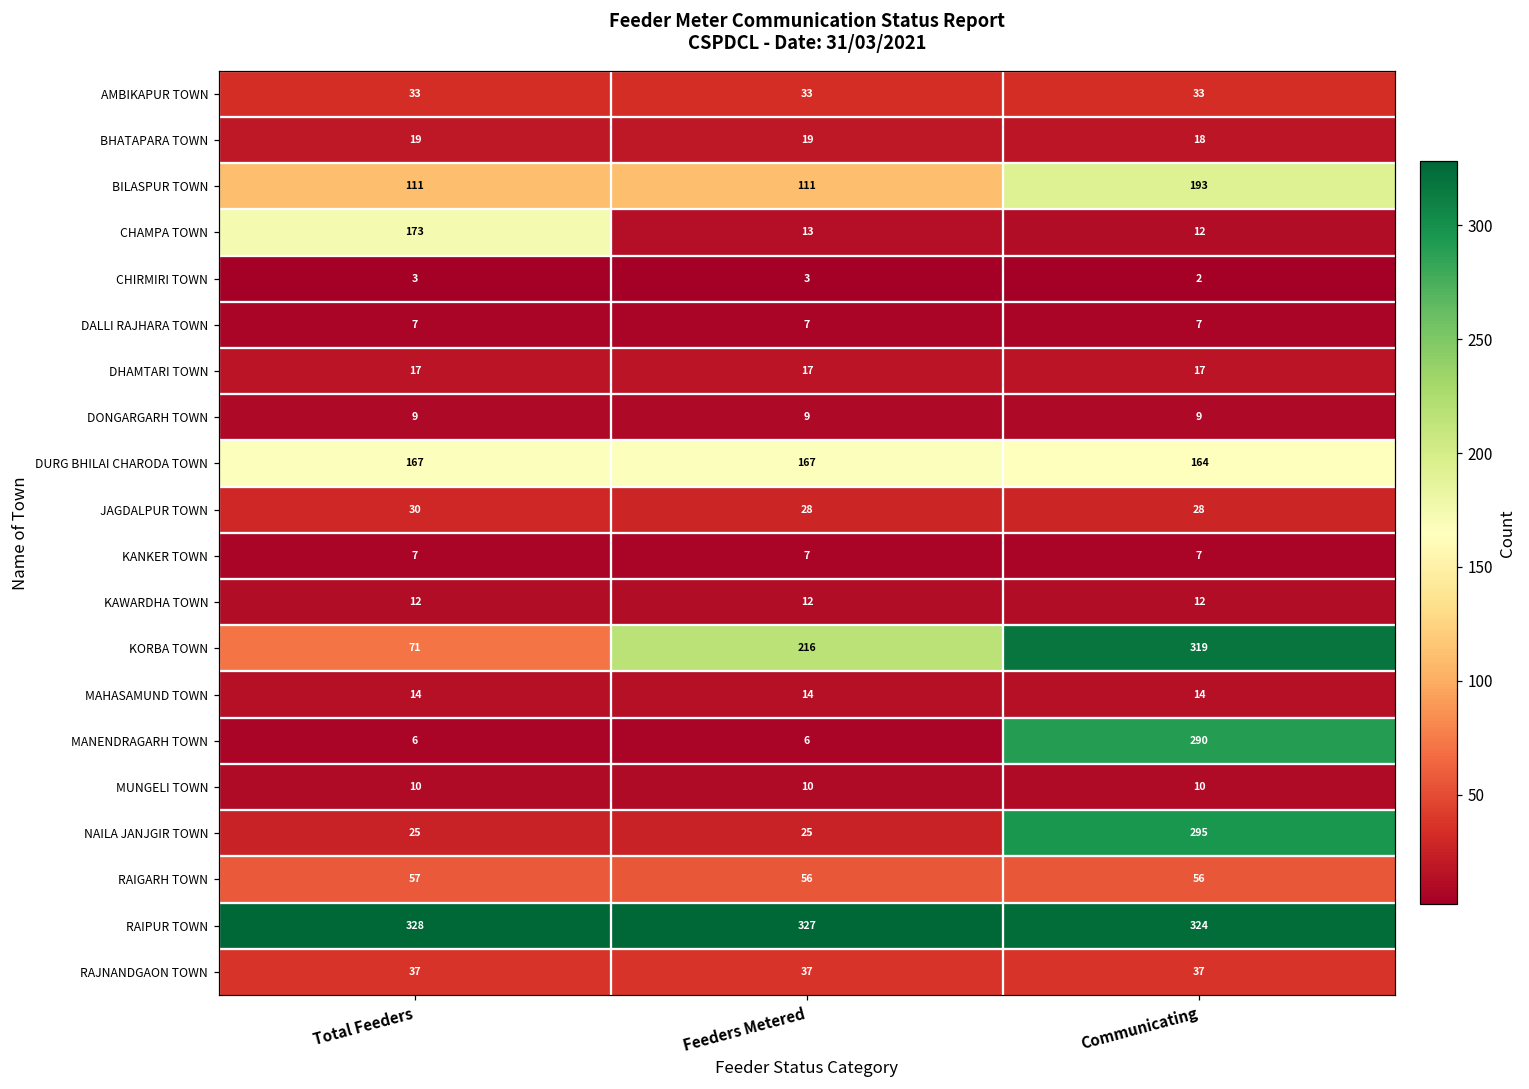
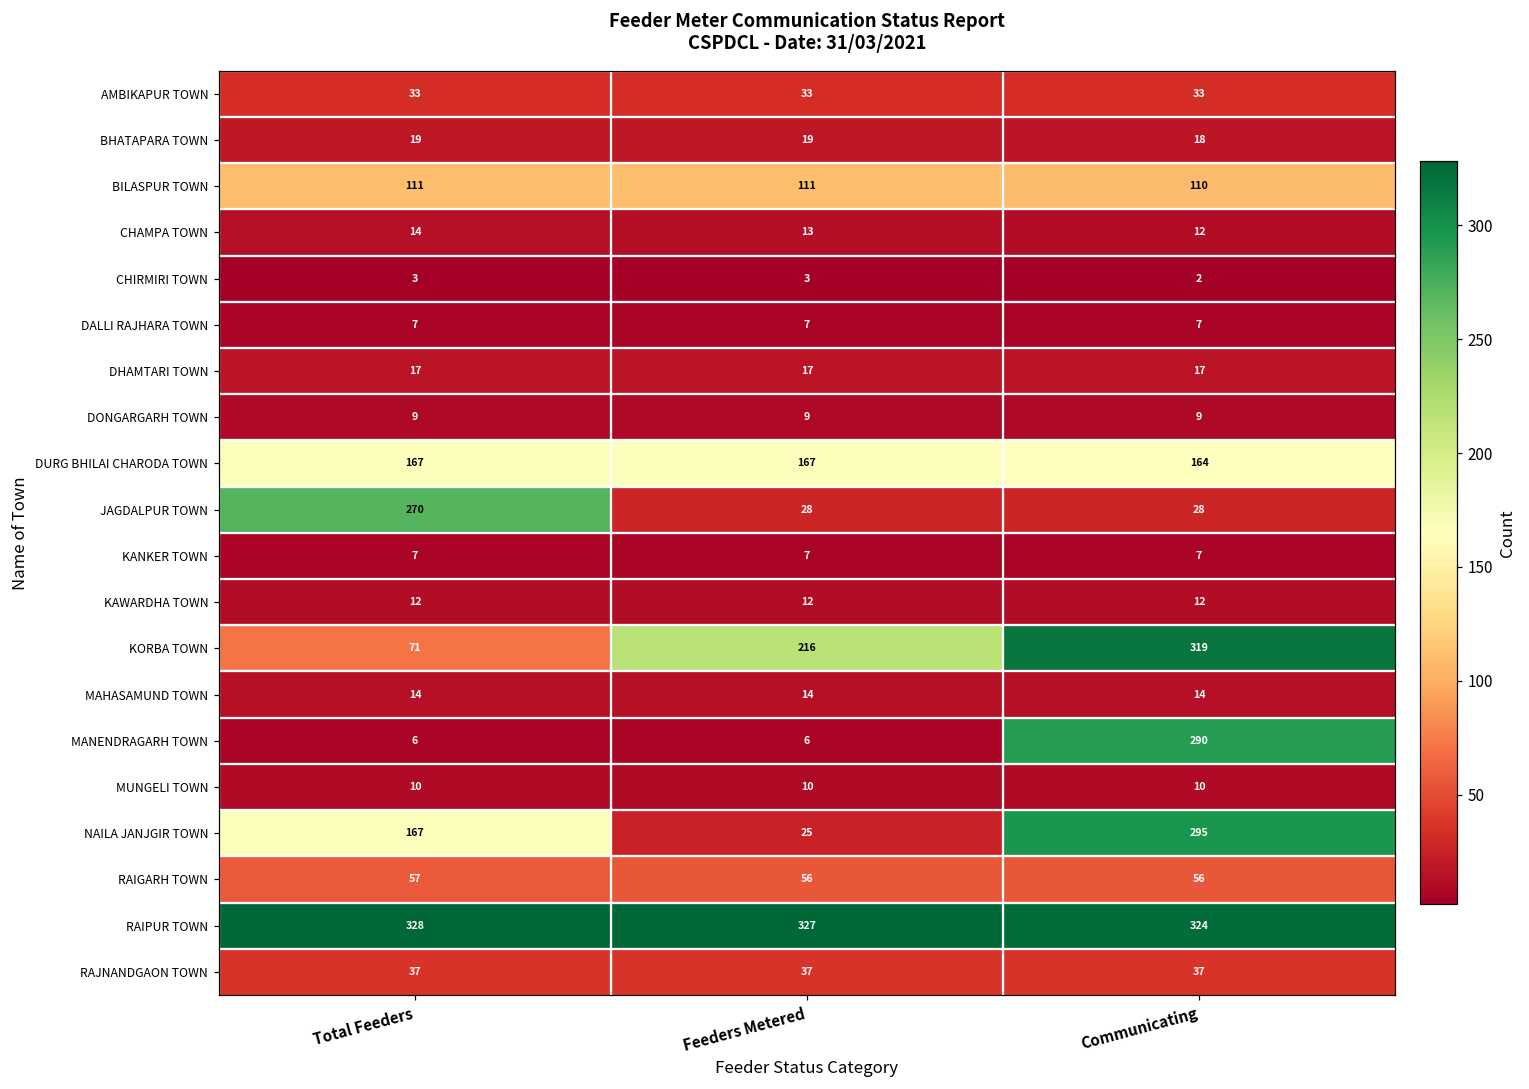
  {
    "AMBIKAPUR TOWN": {
      "Total Feeders": 33,
      "Feeders Metered": 33,
      "Communicating": 33
    },
    "BHATAPARA TOWN": {
      "Total Feeders": 19,
      "Feeders Metered": 19,
      "Communicating": 18
    },
    "BILASPUR TOWN": {
      "Total Feeders": 111,
      "Feeders Metered": 111,
-     "Communicating": 193
+     "Communicating": 110
    },
    "CHAMPA TOWN": {
-     "Total Feeders": 173,
+     "Total Feeders": 14,
      "Feeders Metered": 13,
      "Communicating": 12
    },
    "CHIRMIRI TOWN": {
      "Total Feeders": 3,
      "Feeders Metered": 3,
      "Communicating": 2
    },
    "DALLI RAJHARA TOWN": {
      "Total Feeders": 7,
      "Feeders Metered": 7,
      "Communicating": 7
    },
    "DHAMTARI TOWN": {
      "Total Feeders": 17,
      "Feeders Metered": 17,
      "Communicating": 17
    },
    "DONGARGARH TOWN": {
      "Total Feeders": 9,
      "Feeders Metered": 9,
      "Communicating": 9
    },
    "DURG BHILAI CHARODA TOWN": {
      "Total Feeders": 167,
      "Feeders Metered": 167,
      "Communicating": 164
    },
    "JAGDALPUR TOWN": {
-     "Total Feeders": 30,
+     "Total Feeders": 270,
      "Feeders Metered": 28,
      "Communicating": 28
    },
    "KANKER TOWN": {
      "Total Feeders": 7,
      "Feeders Metered": 7,
      "Communicating": 7
    },
    "KAWARDHA TOWN": {
      "Total Feeders": 12,
      "Feeders Metered": 12,
      "Communicating": 12
    },
    "KORBA TOWN": {
      "Total Feeders": 71,
      "Feeders Metered": 216,
      "Communicating": 319
    },
    "MAHASAMUND TOWN": {
      "Total Feeders": 14,
      "Feeders Metered": 14,
      "Communicating": 14
    },
    "MANENDRAGARH TOWN": {
      "Total Feeders": 6,
      "Feeders Metered": 6,
      "Communicating": 290
    },
    "MUNGELI TOWN": {
      "Total Feeders": 10,
      "Feeders Metered": 10,
      "Communicating": 10
    },
    "NAILA JANJGIR TOWN": {
-     "Total Feeders": 25,
+     "Total Feeders": 167,
      "Feeders Metered": 25,
      "Communicating": 295
    },
    "RAIGARH TOWN": {
      "Total Feeders": 57,
      "Feeders Metered": 56,
      "Communicating": 56
    },
    "RAIPUR TOWN": {
      "Total Feeders": 328,
      "Feeders Metered": 327,
      "Communicating": 324
    },
    "RAJNANDGAON TOWN": {
      "Total Feeders": 37,
      "Feeders Metered": 37,
      "Communicating": 37
    }
  }
